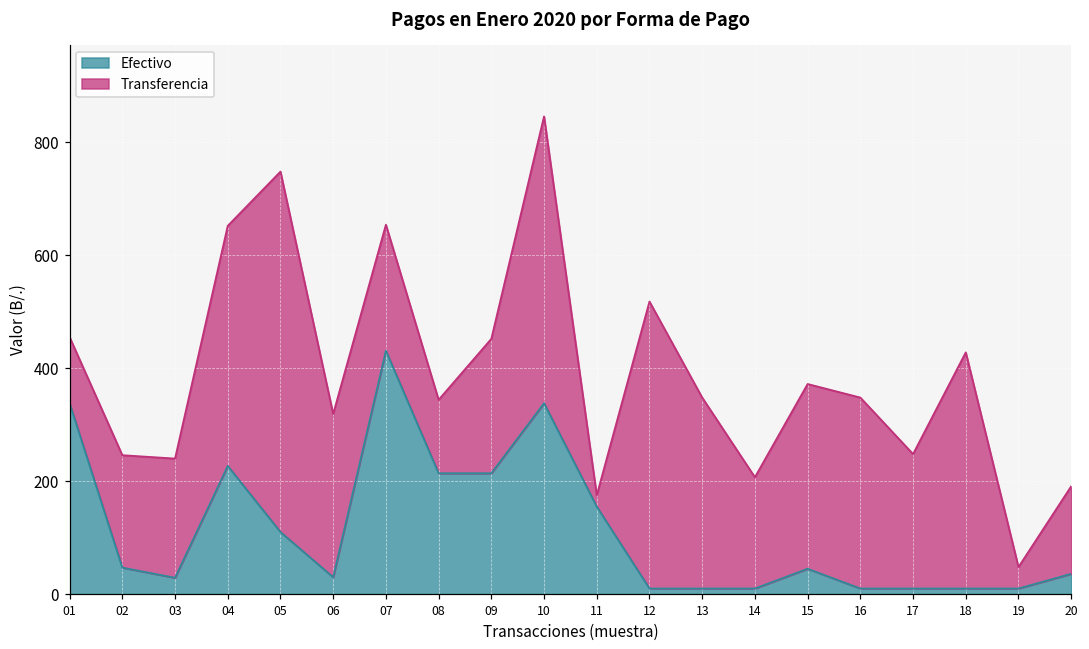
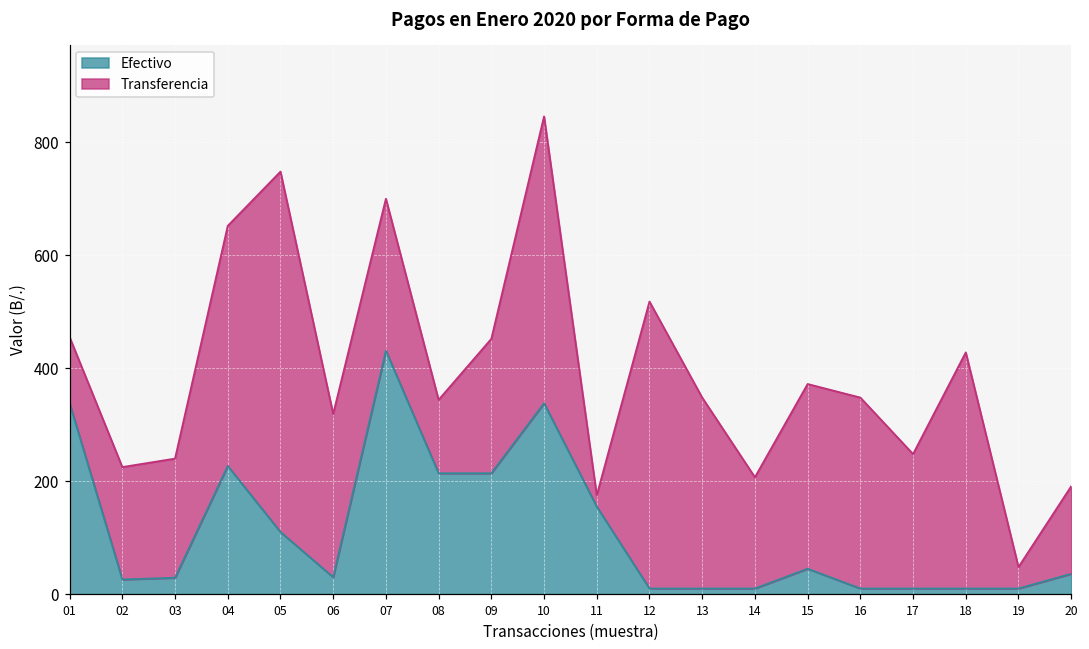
  {
    "Efectivo": {
      "01": 340,
-     "02": 50,
+     "02": 30,
      "03": 30,
      "04": 230,
      "05": 110,
      "06": 30,
      "07": 430,
      "08": 210,
      "09": 210,
      "10": 340,
      "11": 160,
      "12": 10,
      "13": 10,
      "14": 10,
      "15": 50,
      "16": 10,
      "17": 10,
      "18": 10,
      "19": 10,
      "20": 40
    },
    "Transferencia": {
      "01": 120,
      "02": 200,
      "03": 210,
      "04": 430,
      "05": 640,
      "06": 290,
-     "07": 220,
+     "07": 270,
      "08": 130,
      "09": 240,
      "10": 510,
      "11": 20,
      "12": 510,
      "13": 340,
      "14": 200,
      "15": 330,
      "16": 340,
      "17": 240,
      "18": 420,
      "19": 40,
      "20": 160
    }
  }
